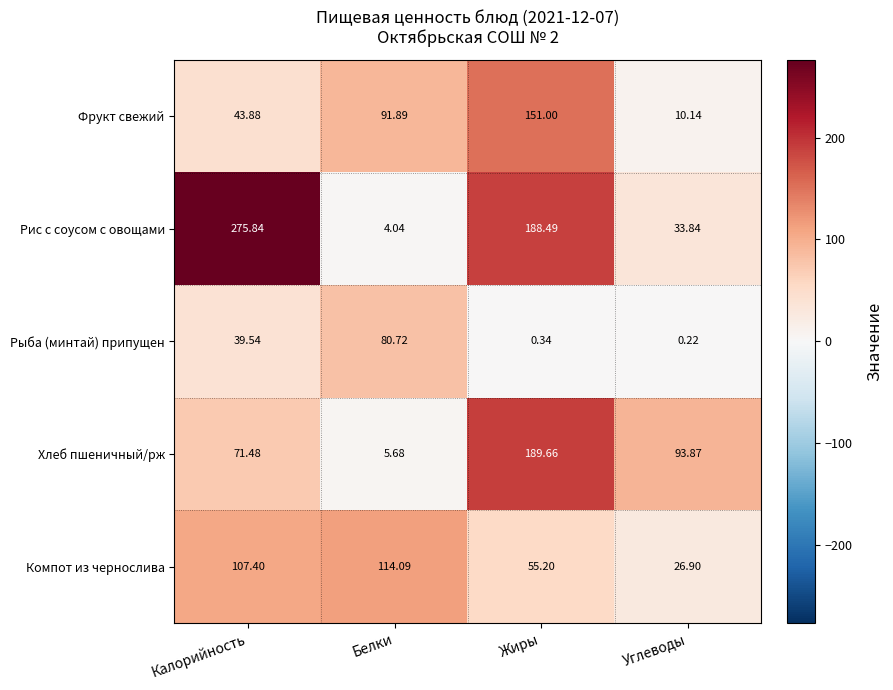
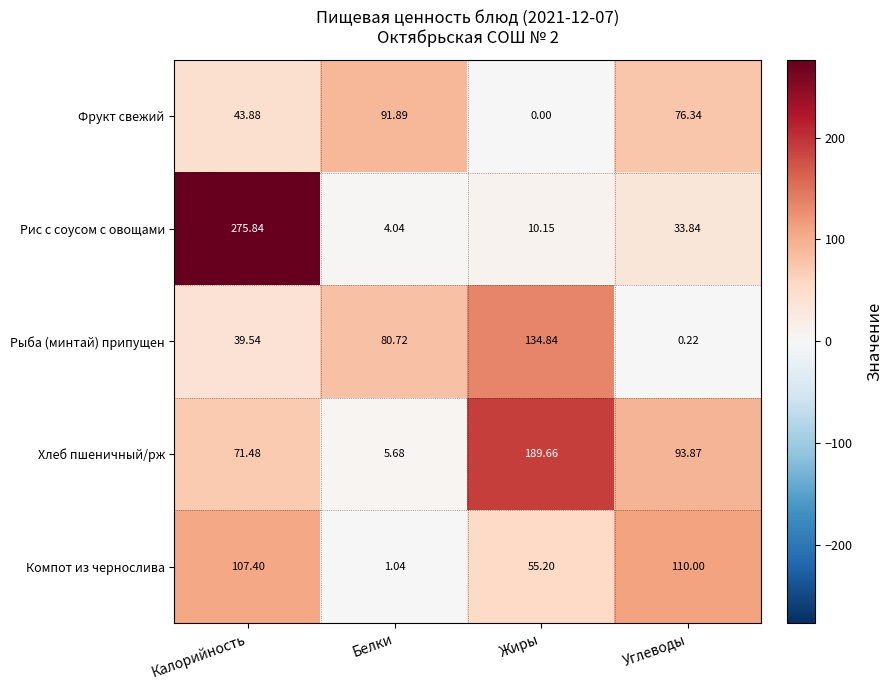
  {
    "Фрукт свежий": {
      "Калорийность": 43.88,
      "Белки": 91.89,
-     "Жиры": 151.00,
-     "Углеводы": 10.14
+     "Жиры": 0.00,
+     "Углеводы": 76.34
    },
    "Рис с соусом с овощами": {
      "Калорийность": 275.84,
      "Белки": 4.04,
-     "Жиры": 188.49,
+     "Жиры": 10.15,
      "Углеводы": 33.84
    },
    "Рыба (минтай) припущен": {
      "Калорийность": 39.54,
      "Белки": 80.72,
-     "Жиры": 0.34,
+     "Жиры": 134.84,
      "Углеводы": 0.22
    },
    "Хлеб пшеничный/рж": {
      "Калорийность": 71.48,
      "Белки": 5.68,
      "Жиры": 189.66,
      "Углеводы": 93.87
    },
    "Компот из чернослива": {
      "Калорийность": 107.40,
-     "Белки": 114.09,
+     "Белки": 1.04,
      "Жиры": 55.20,
-     "Углеводы": 26.90
+     "Углеводы": 110.00
    }
  }
